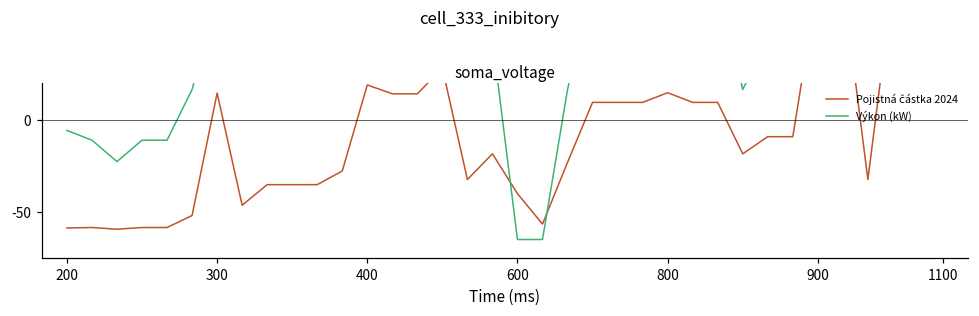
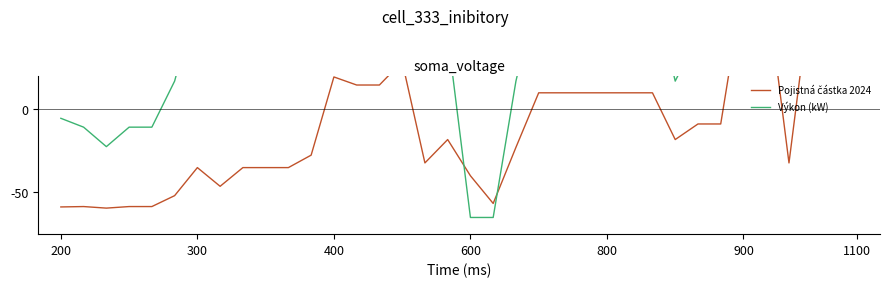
  {
    "Pojistná částka 2024": {
      "200": -59,
-     "300": 15,
+     "300": -35,
      "400": 19,
      "600": -40,
-     "800": 15
+     "800": 10
    },
    "Výkon (kW)": {
      "200": -6,
      "600": -65
    }
  }
